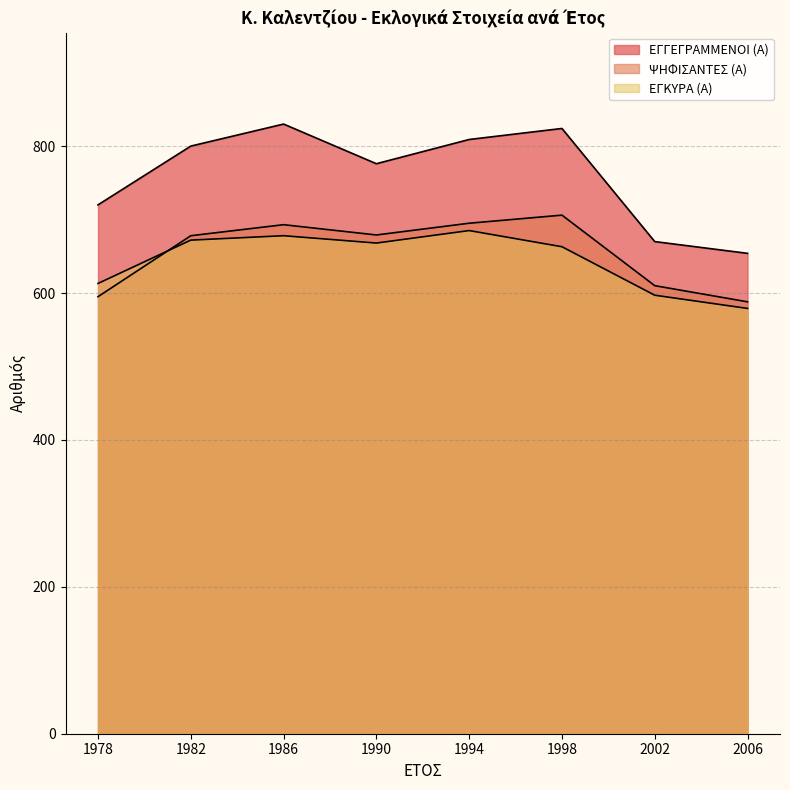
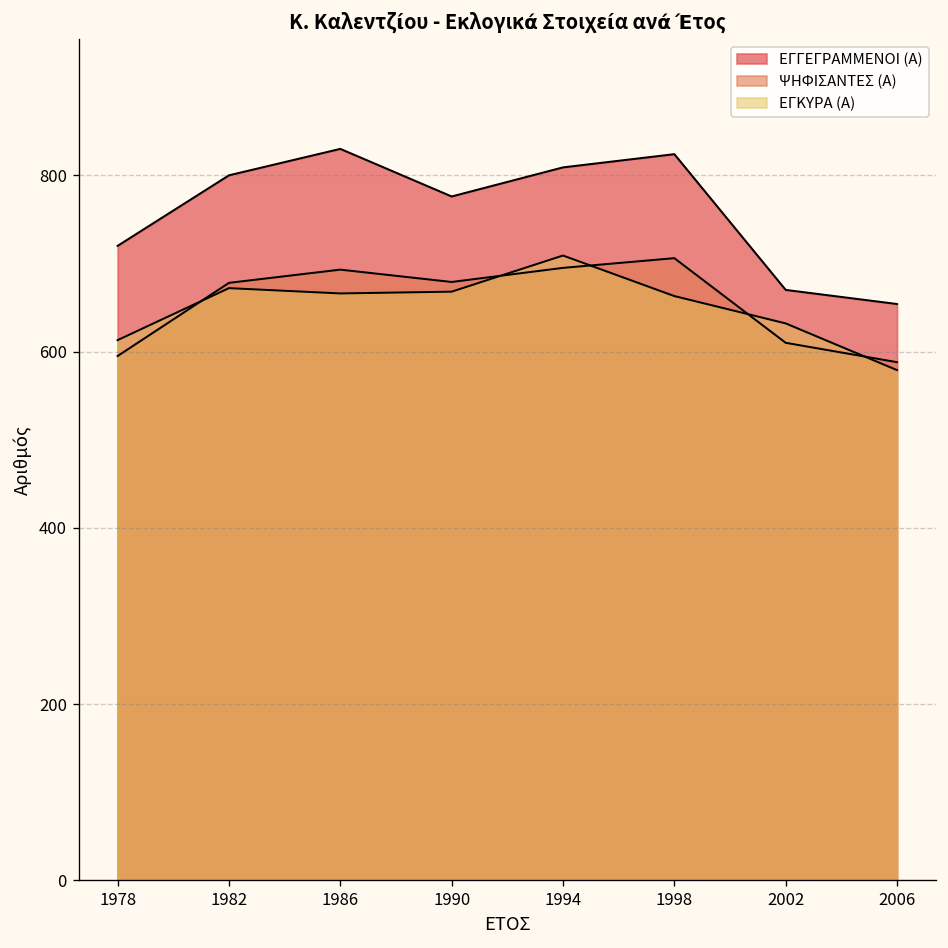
  {
    "ΕΓΚΥΡΑ (Α)": {
      "1978": 610,
      "1982": 670,
-     "1986": 680,
+     "1986": 670,
      "1990": 670,
-     "1994": 690,
+     "1994": 710,
      "1998": 660,
-     "2002": 600,
+     "2002": 630,
      "2006": 580
    }
  }
